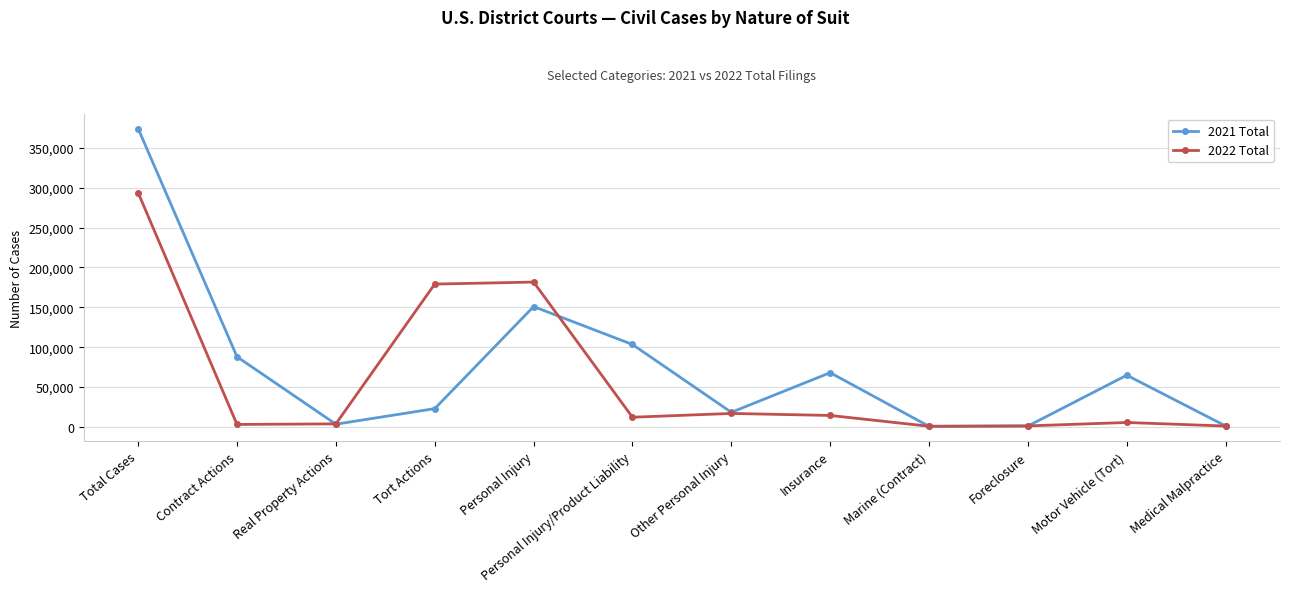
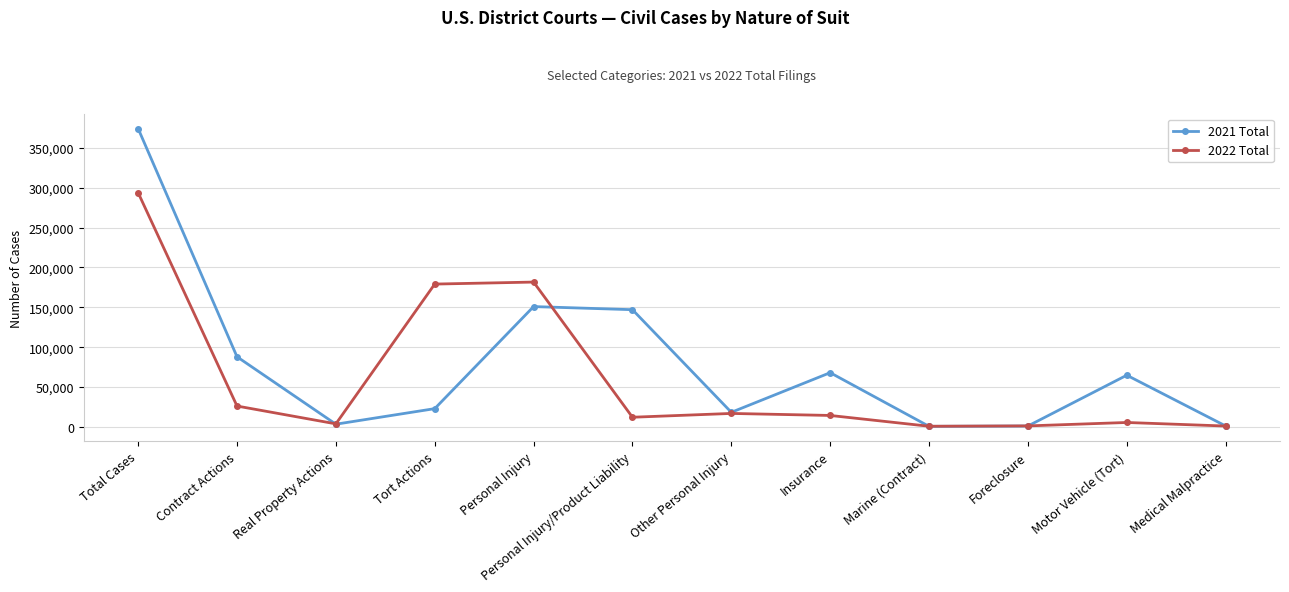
  {
    "2021 Total": {
      "Total Cases": "370,000",
      "Contract Actions": "90,000",
      "Tort Actions": "20,000",
      "Personal Injury": "150,000",
-     "Personal Injury/Product Liability": "100,000",
+     "Personal Injury/Product Liability": "150,000",
      "Insurance": "70,000",
      "Motor Vehicle (Tort)": "60,000"
    },
    "2022 Total": {
      "Total Cases": "290,000",
-     "Contract Actions": "0",
+     "Contract Actions": "30,000",
      "Tort Actions": "180,000",
      "Personal Injury": "180,000",
      "Personal Injury/Product Liability": "10,000",
      "Insurance": "10,000",
      "Motor Vehicle (Tort)": "10,000"
    }
  }
